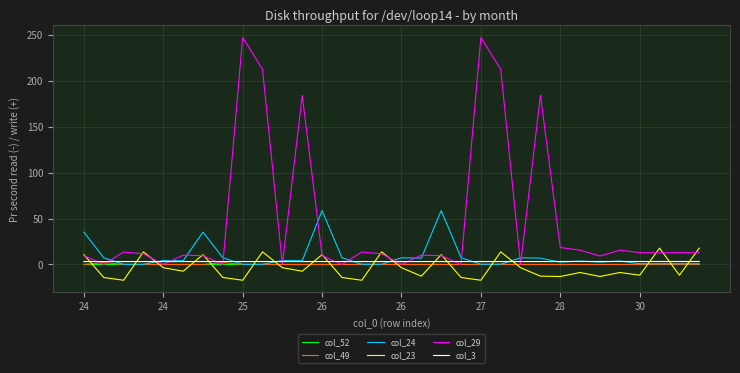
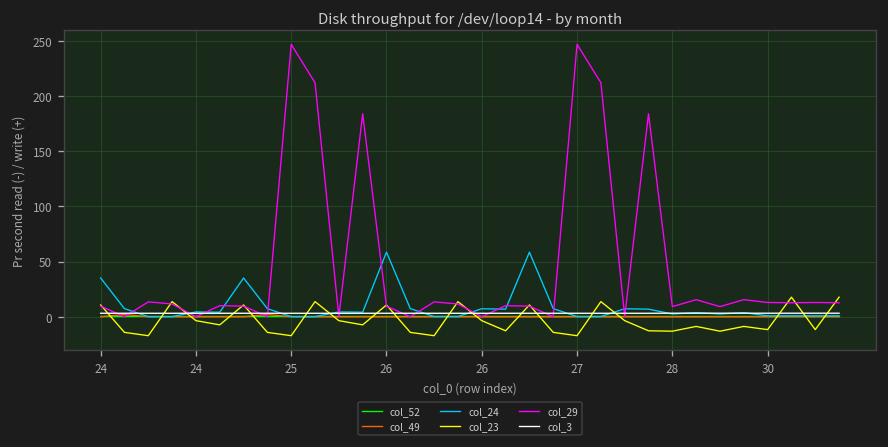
  {
    "col_23": {
      "28": -10
    },
    "col_29": {
-     "28": 20
+     "28": 10
    }
  }
